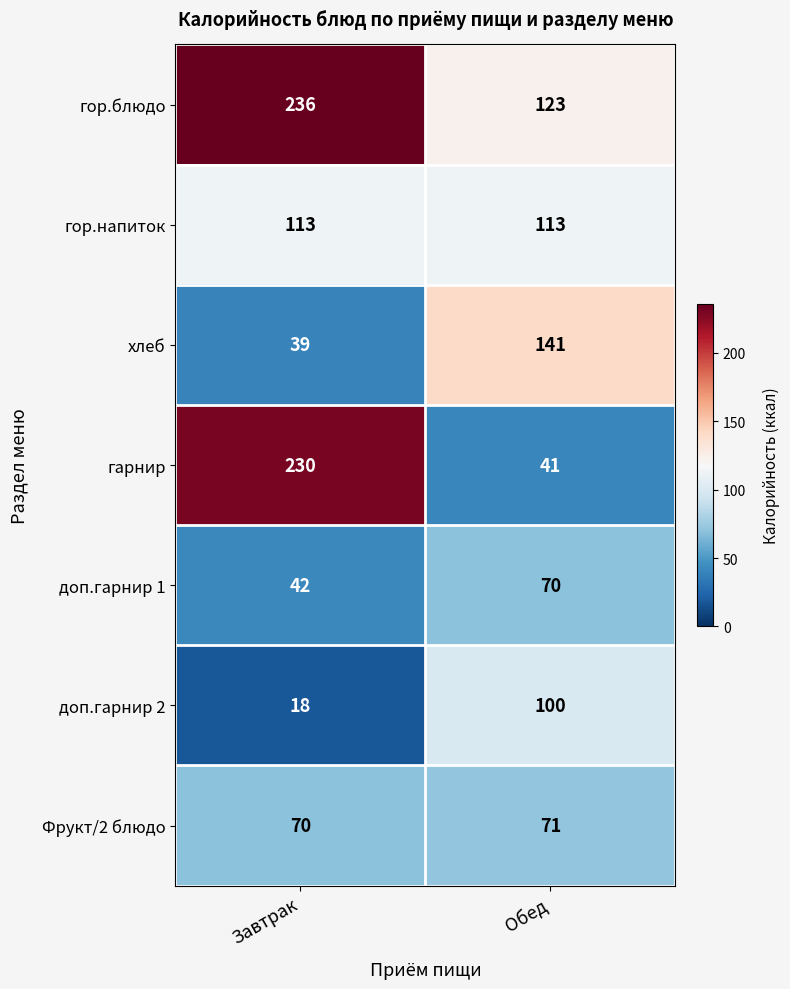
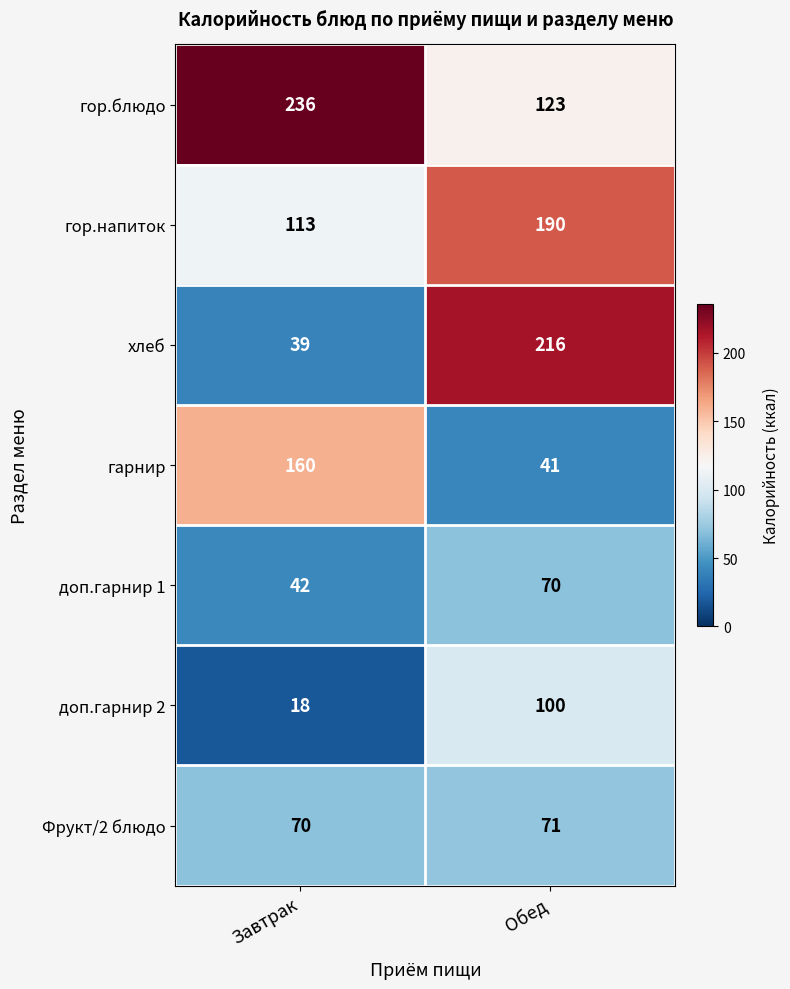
  {
    "гор.блюдо": {
      "Завтрак": 236,
      "Обед": 123
    },
    "гор.напиток": {
      "Завтрак": 113,
-     "Обед": 113
+     "Обед": 190
    },
    "хлеб": {
      "Завтрак": 39,
-     "Обед": 141
+     "Обед": 216
    },
    "гарнир": {
-     "Завтрак": 230,
+     "Завтрак": 160,
      "Обед": 41
    },
    "доп.гарнир 1": {
      "Завтрак": 42,
      "Обед": 70
    },
    "доп.гарнир 2": {
      "Завтрак": 18,
      "Обед": 100
    },
    "Фрукт/2 блюдо": {
      "Завтрак": 70,
      "Обед": 71
    }
  }
